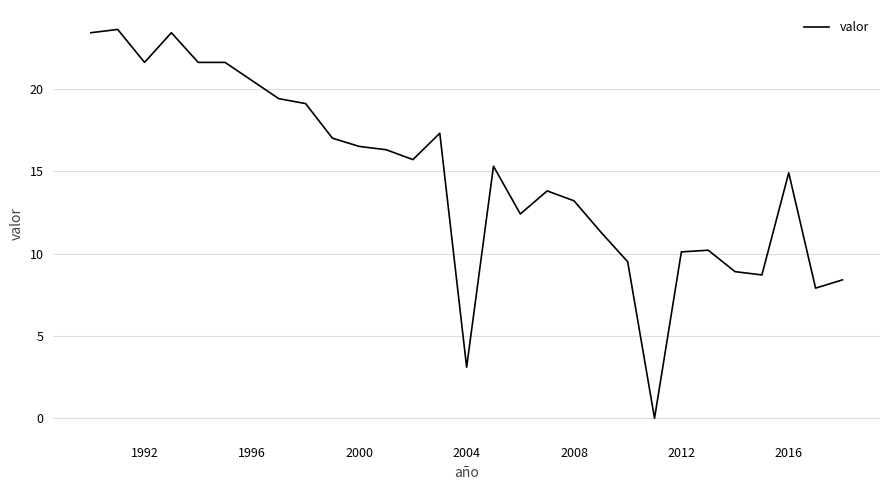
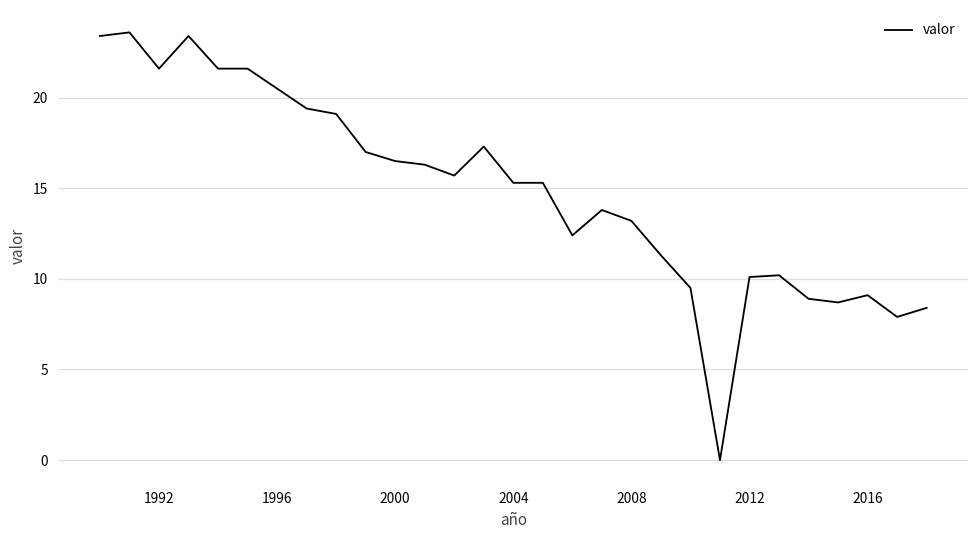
  {
    "1992": 21.6,
    "1996": 20.5,
    "2000": 16.5,
-   "2004": 3.1,
+   "2004": 15.3,
    "2008": 13.2,
    "2012": 10.1,
-   "2016": 14.9
+   "2016": 9.1
  }
